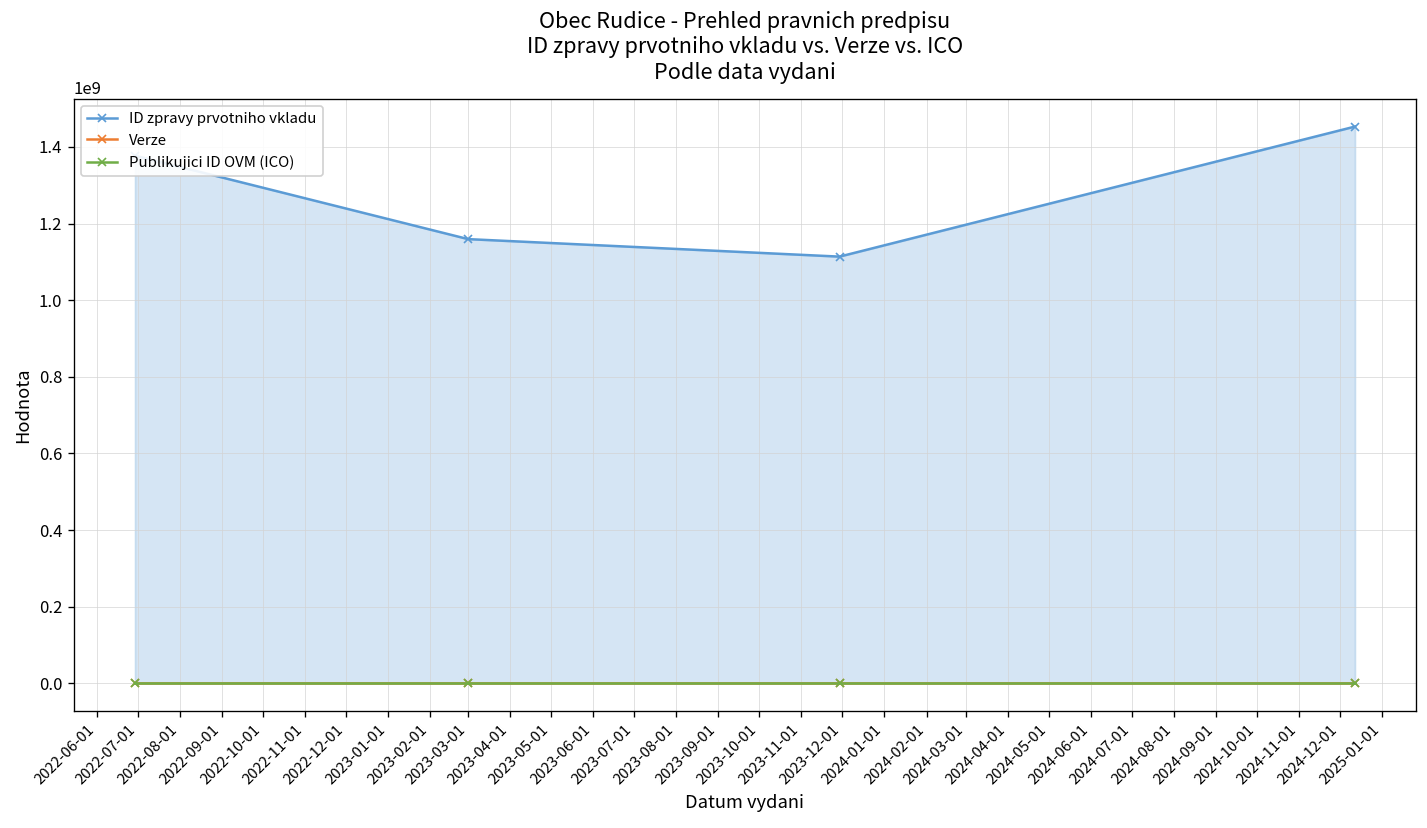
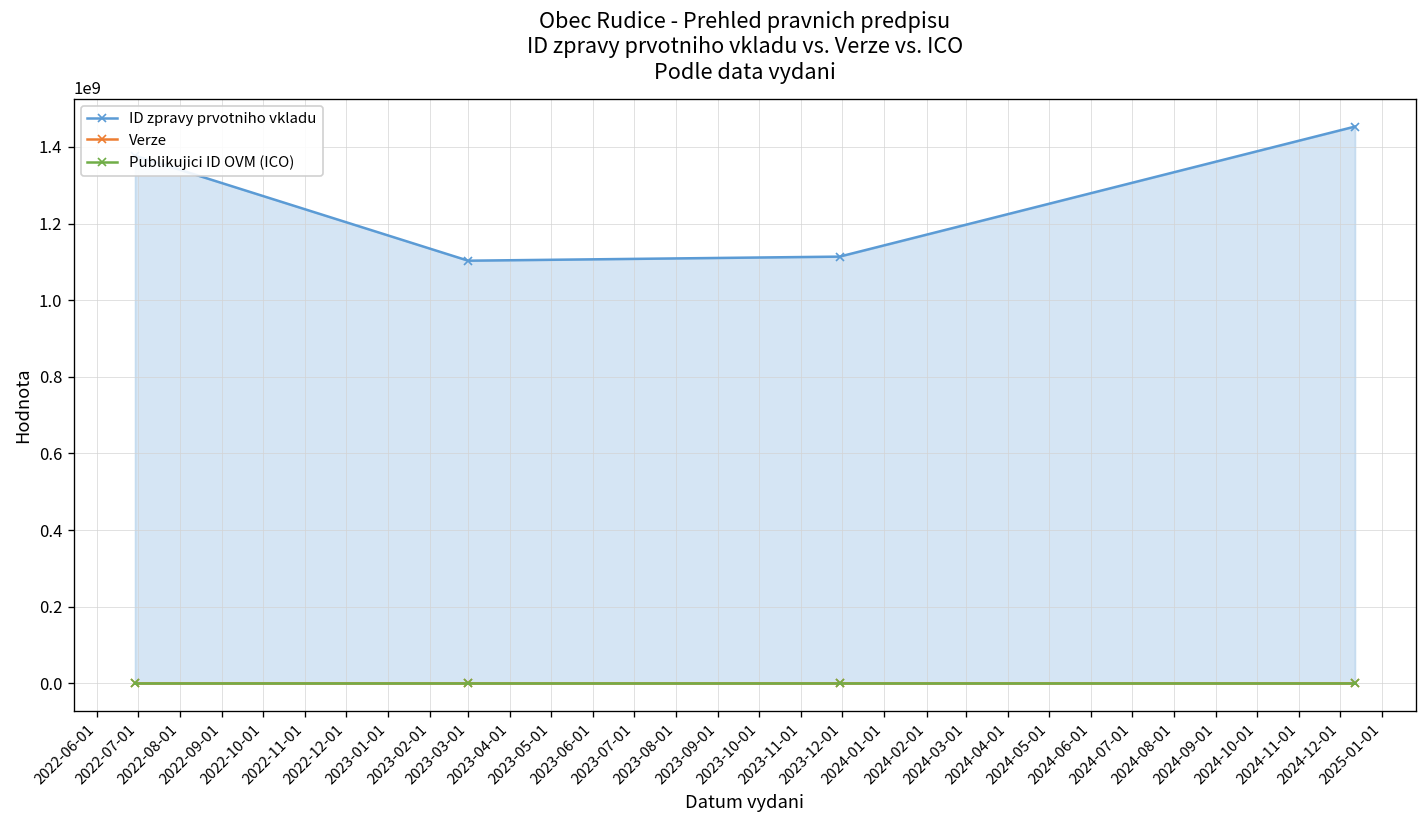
  {
    "ID zpravy prvotniho vkladu": {
-     "2023-03-01": 1160000000,
+     "2023-03-01": 1100000000,
      "2023-12-01": 1110000000
    },
    "Publikujici ID OVM (ICO)": {
      "2022-07-01": 0,
      "2023-03-01": 0,
      "2023-12-01": 0
    }
  }
